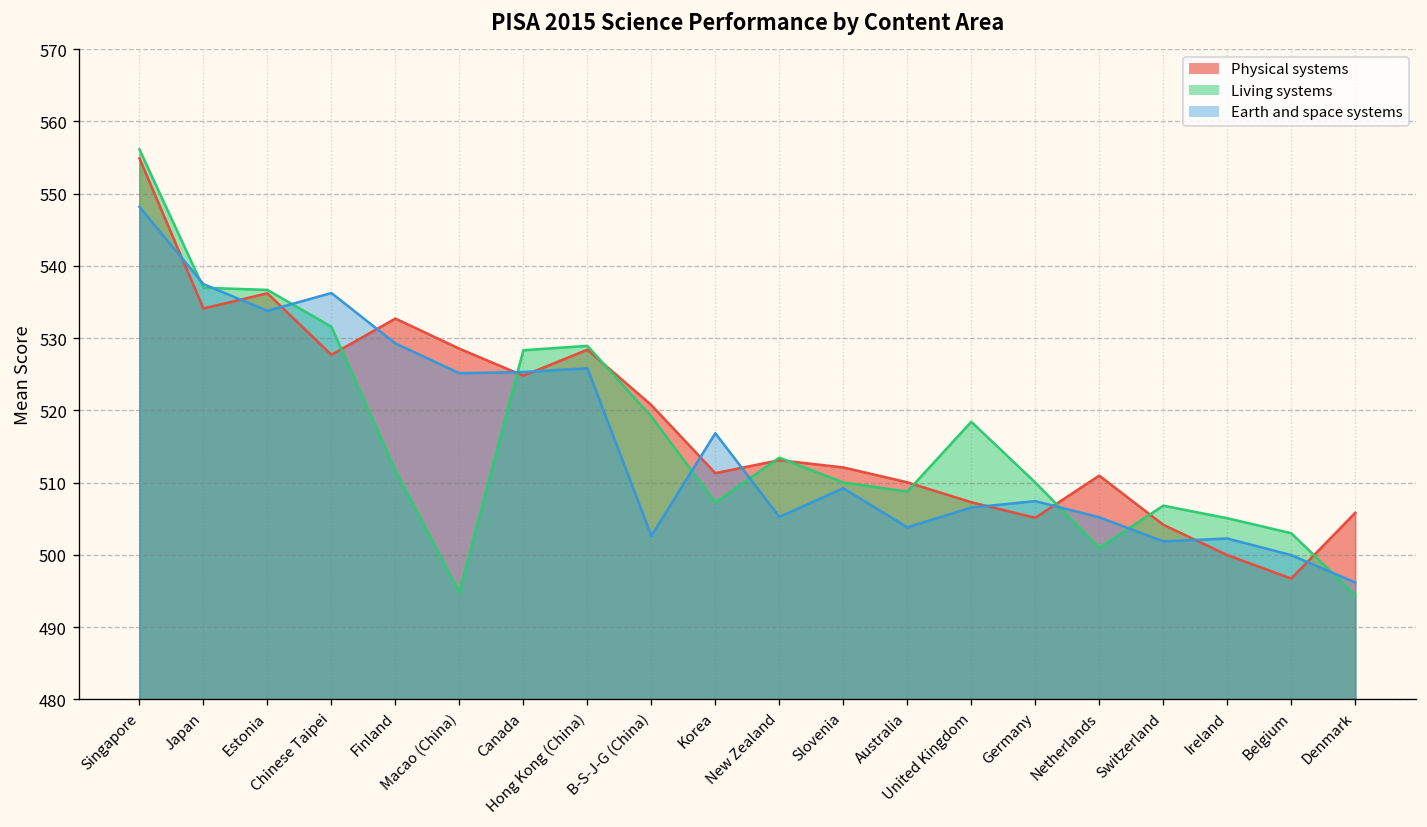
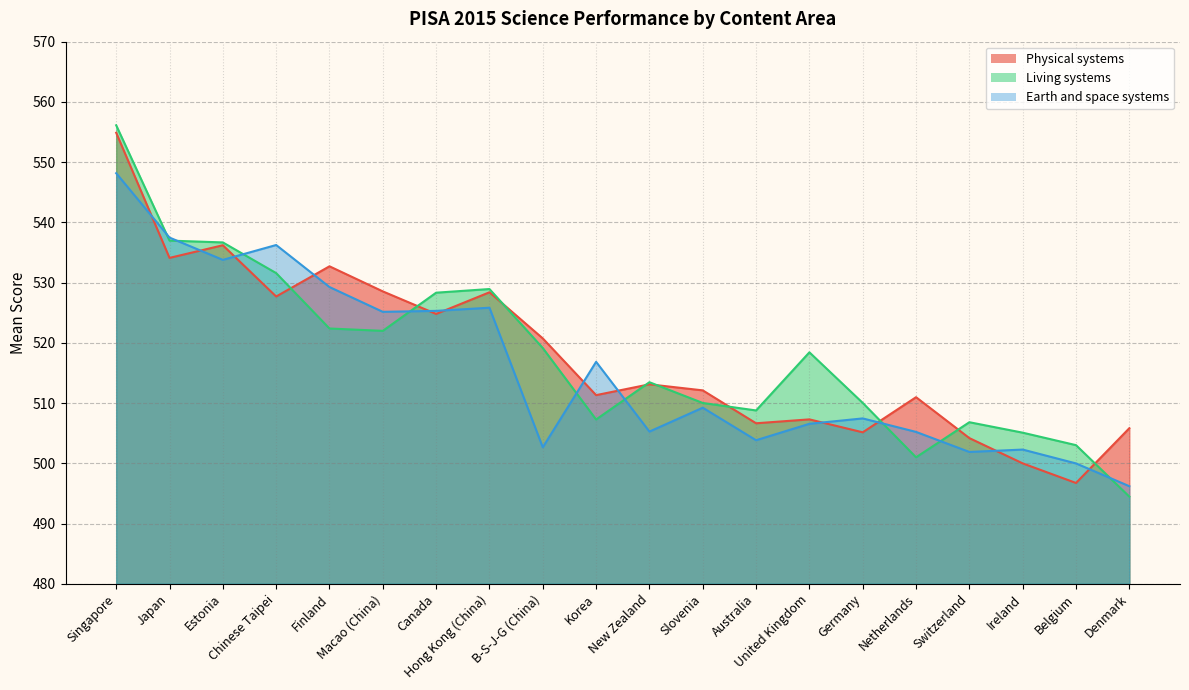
  {
    "Physical systems": {
      "Singapore": 555,
      "Japan": 534,
      "Estonia": 536,
      "Chinese Taipei": 528,
      "Finland": 533,
      "Macao (China)": 529,
      "Canada": 525,
      "Hong Kong (China)": 528,
      "B-S-J-G (China)": 521,
      "Korea": 511,
      "Slovenia": 512,
-     "Australia": 510,
+     "Australia": 507,
      "United Kingdom": 507,
      "Germany": 505,
      "Netherlands": 511,
      "Switzerland": 504,
      "Ireland": 500,
      "Belgium": 497,
      "Denmark": 506
    },
    "Living systems": {
      "Singapore": 556,
      "Japan": 537,
      "Estonia": 537,
      "Chinese Taipei": 532,
-     "Finland": 512,
-     "Macao (China)": 495,
+     "Finland": 522,
+     "Macao (China)": 522,
      "Canada": 528,
      "Hong Kong (China)": 529,
      "B-S-J-G (China)": 519,
      "Korea": 507,
      "Slovenia": 510,
      "Australia": 509,
      "United Kingdom": 518,
      "Germany": 510,
      "Netherlands": 501,
      "Switzerland": 507,
      "Ireland": 505,
      "Belgium": 503,
      "Denmark": 494
    },
    "Earth and space systems": {
      "Singapore": 548,
      "Japan": 537,
      "Estonia": 534,
      "Chinese Taipei": 536,
      "Finland": 529,
      "Macao (China)": 525,
      "Canada": 525,
      "Hong Kong (China)": 526,
      "B-S-J-G (China)": 503,
      "Korea": 517,
      "New Zealand": 505,
      "Slovenia": 509,
      "Australia": 504,
      "United Kingdom": 507,
      "Germany": 507,
      "Netherlands": 505,
      "Switzerland": 502,
      "Ireland": 502,
      "Belgium": 500,
      "Denmark": 496
    }
  }
